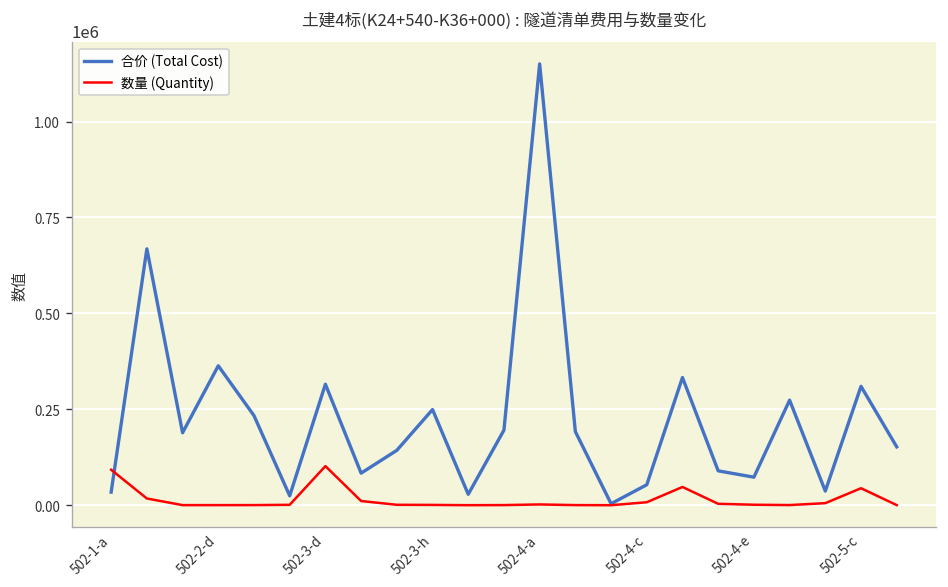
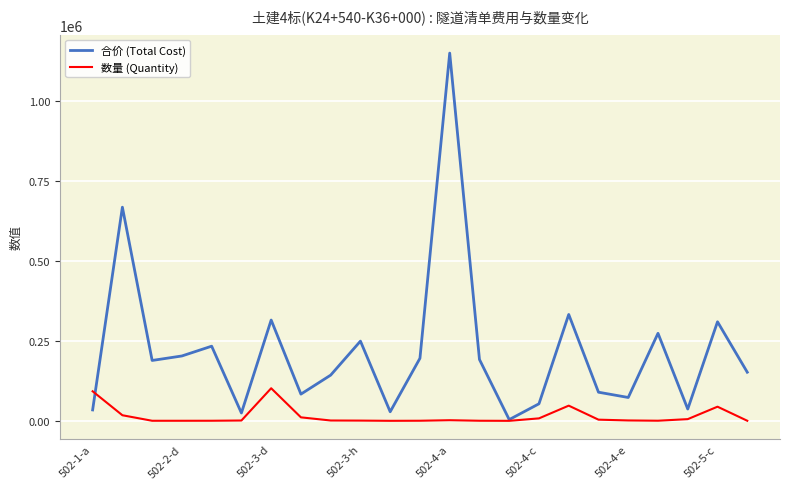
  {
    "合价 (Total Cost)": {
      "502-1-a": 30000,
-     "502-2-d": 360000,
+     "502-2-d": 200000,
      "502-3-d": 320000,
      "502-3-h": 250000,
      "502-4-a": 1150000,
      "502-4-c": 50000,
      "502-4-e": 70000,
      "502-5-c": 310000
    },
    "数量 (Quantity)": {
      "502-1-a": 90000,
      "502-2-d": 0,
      "502-3-d": 100000,
      "502-3-h": 0,
      "502-4-a": 0,
      "502-4-c": 10000,
      "502-4-e": 0,
      "502-5-c": 40000
    }
  }
